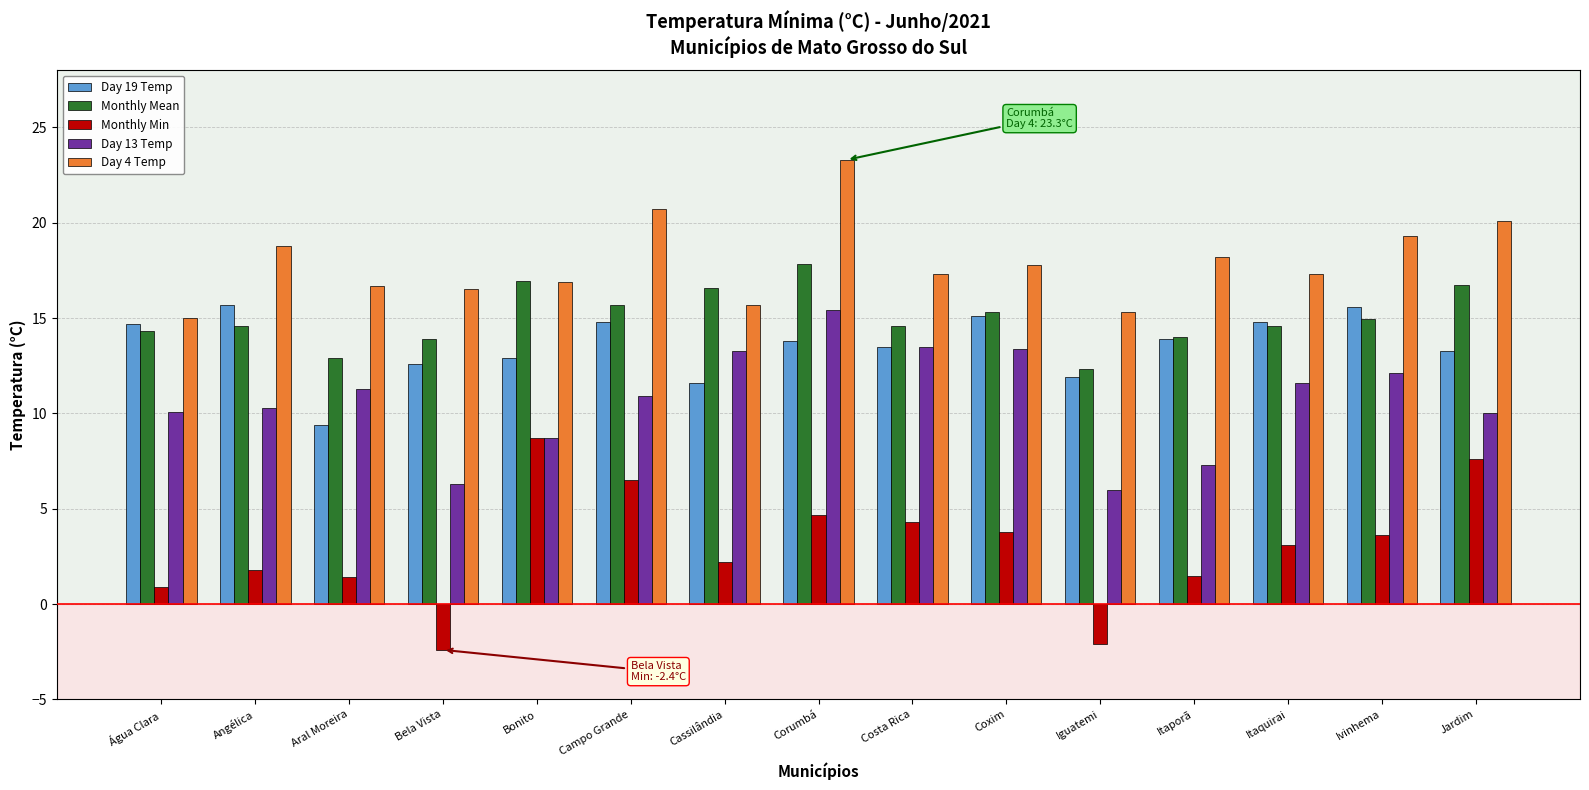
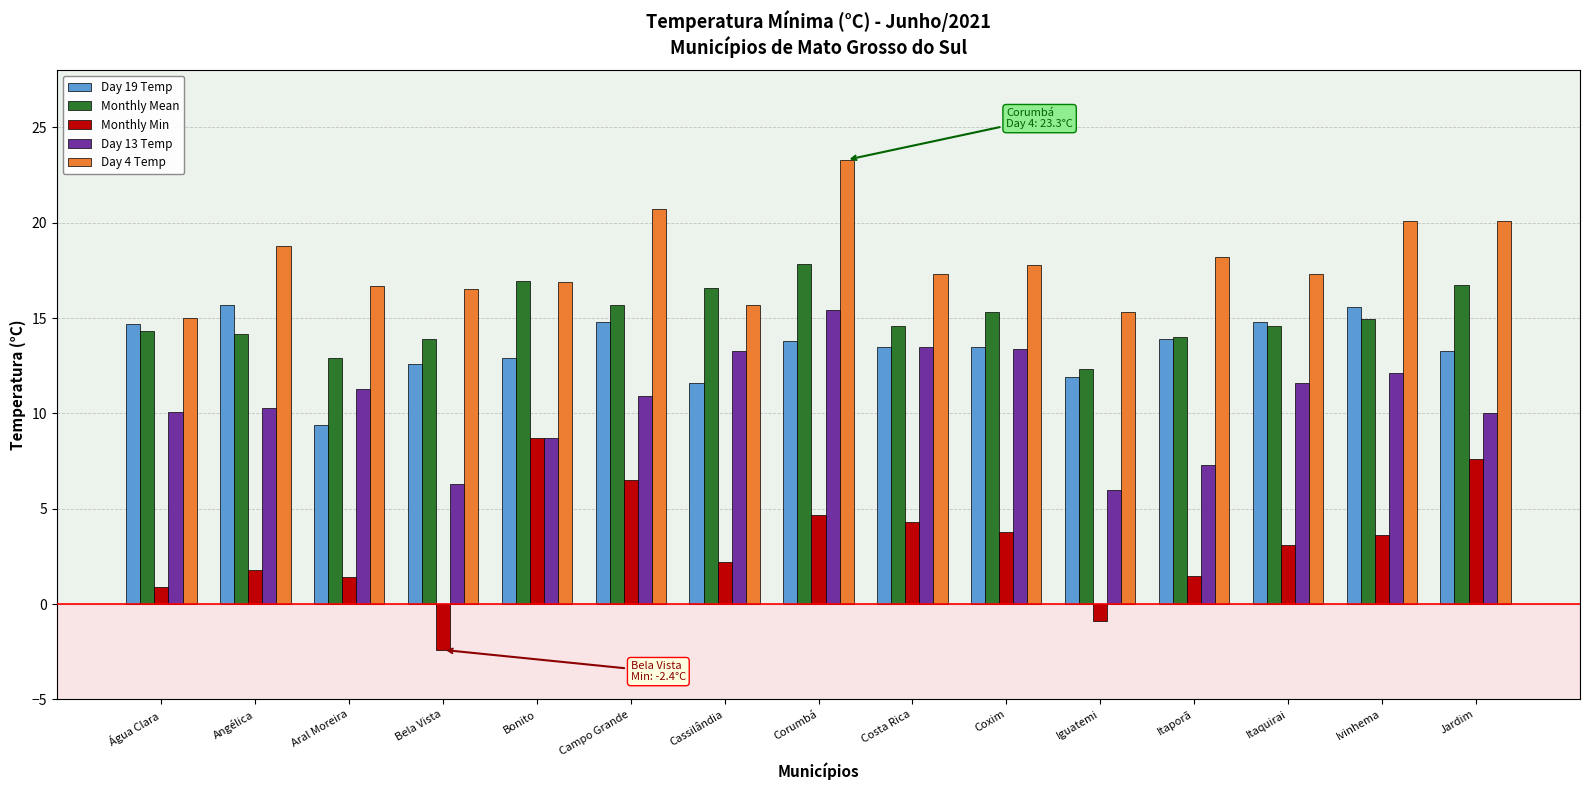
  {
    "Day 19 Temp": {
      "Água Clara": 14.7,
      "Angélica": 15.7,
      "Aral Moreira": 9.4,
      "Bela Vista": 12.6,
      "Bonito": 12.9,
      "Campo Grande": 14.8,
      "Cassilândia": 11.6,
      "Corumbá": 13.8,
      "Costa Rica": 13.5,
-     "Coxim": 15.1,
+     "Coxim": 13.5,
      "Iguatemi": 11.9,
      "Itaporã": 13.9,
      "Itaquirai": 14.8,
      "Ivinhema": 15.6,
      "Jardim": 13.3
    },
    "Monthly Mean": {
      "Água Clara": 14.3,
-     "Angélica": 14.6,
+     "Angélica": 14.2,
      "Aral Moreira": 12.9,
      "Bela Vista": 13.9,
      "Bonito": 16.9,
      "Campo Grande": 15.7,
      "Cassilândia": 16.6,
      "Corumbá": 17.9,
      "Costa Rica": 14.6,
      "Coxim": 15.3,
      "Iguatemi": 12.4,
      "Itaporã": 14.0,
      "Itaquirai": 14.6,
      "Ivinhema": 15.0,
      "Jardim": 16.7
    },
    "Monthly Min": {
      "Água Clara": 0.9,
      "Angélica": 1.8,
      "Aral Moreira": 1.4,
      "Bonito": 8.7,
      "Campo Grande": 6.5,
      "Cassilândia": 2.2,
      "Corumbá": 4.7,
      "Costa Rica": 4.3,
      "Coxim": 3.8,
-     "Iguatemi": -2.1,
+     "Iguatemi": -0.9,
      "Itaporã": 1.5,
      "Itaquirai": 3.1,
      "Ivinhema": 3.6,
      "Jardim": 7.6
    },
    "Day 13 Temp": {
      "Água Clara": 10.1,
      "Angélica": 10.3,
      "Aral Moreira": 11.3,
      "Bela Vista": 6.3,
      "Bonito": 8.7,
      "Campo Grande": 10.9,
      "Cassilândia": 13.3,
      "Corumbá": 15.4,
      "Costa Rica": 13.5,
      "Coxim": 13.4,
      "Iguatemi": 6.0,
      "Itaporã": 7.3,
      "Itaquirai": 11.6,
      "Ivinhema": 12.1,
      "Jardim": 10.0
    },
    "Day 4 Temp": {
      "Água Clara": 15.0,
      "Angélica": 18.8,
      "Aral Moreira": 16.7,
      "Bela Vista": 16.5,
      "Bonito": 16.9,
      "Campo Grande": 20.7,
      "Cassilândia": 15.7,
      "Costa Rica": 17.3,
      "Coxim": 17.8,
      "Iguatemi": 15.3,
      "Itaporã": 18.2,
      "Itaquirai": 17.3,
-     "Ivinhema": 19.3,
+     "Ivinhema": 20.1,
      "Jardim": 20.1
    }
  }
